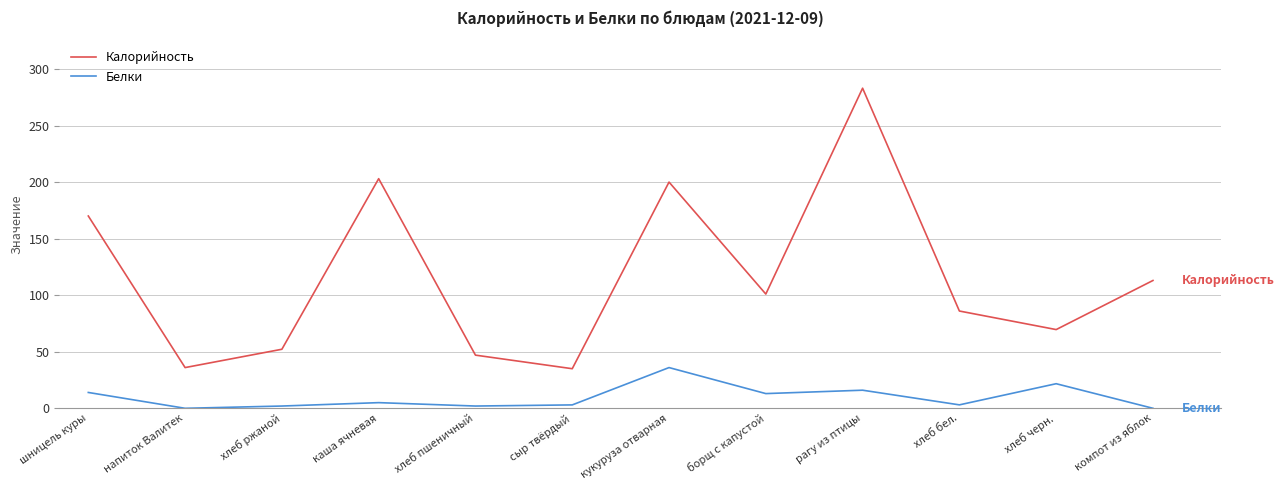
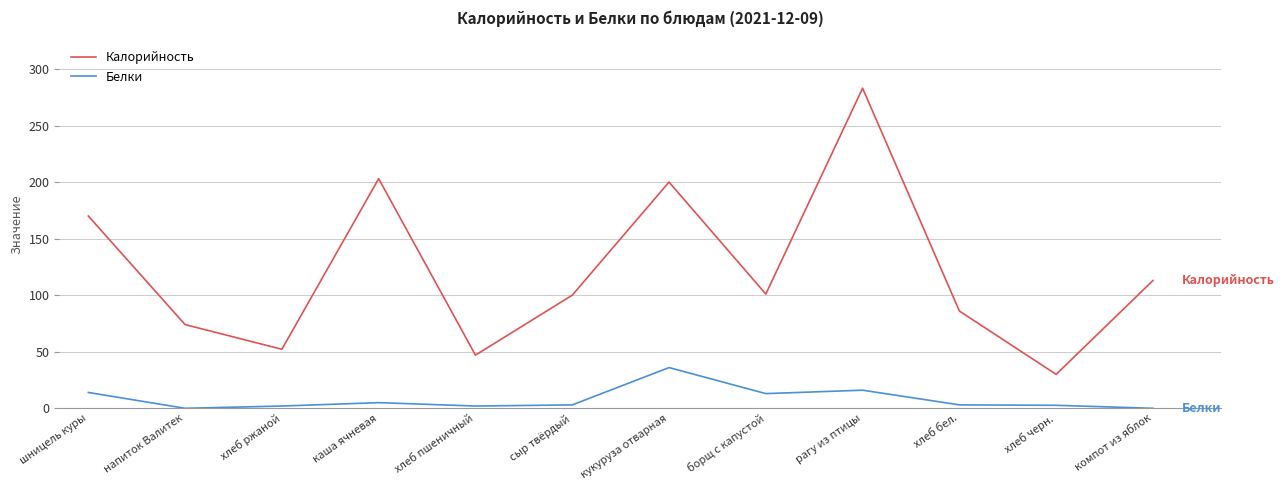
  {
    "Калорийность": {
      "шницель куры": 170,
-     "напиток Валитек": 36,
+     "напиток Валитек": 74,
      "хлеб ржаной": 52,
      "каша ячневая": 203,
      "хлеб пшеничный": 47,
-     "сыр твёрдый": 35,
+     "сыр твёрдый": 100,
      "кукуруза отварная": 200,
      "борщ с капустой": 101,
      "рагу из птицы": 283,
      "хлеб бел.": 86,
-     "хлеб черн.": 70,
+     "хлеб черн.": 30,
      "компот из яблок": 113
    },
    "Белки": {
      "шницель куры": 14,
      "напиток Валитек": 0,
      "хлеб ржаной": 2,
      "каша ячневая": 5,
      "хлеб пшеничный": 2,
      "сыр твёрдый": 3,
      "кукуруза отварная": 36,
      "борщ с капустой": 13,
      "рагу из птицы": 16,
      "хлеб бел.": 3,
-     "хлеб черн.": 22,
+     "хлеб черн.": 3,
      "компот из яблок": 0
    }
  }
